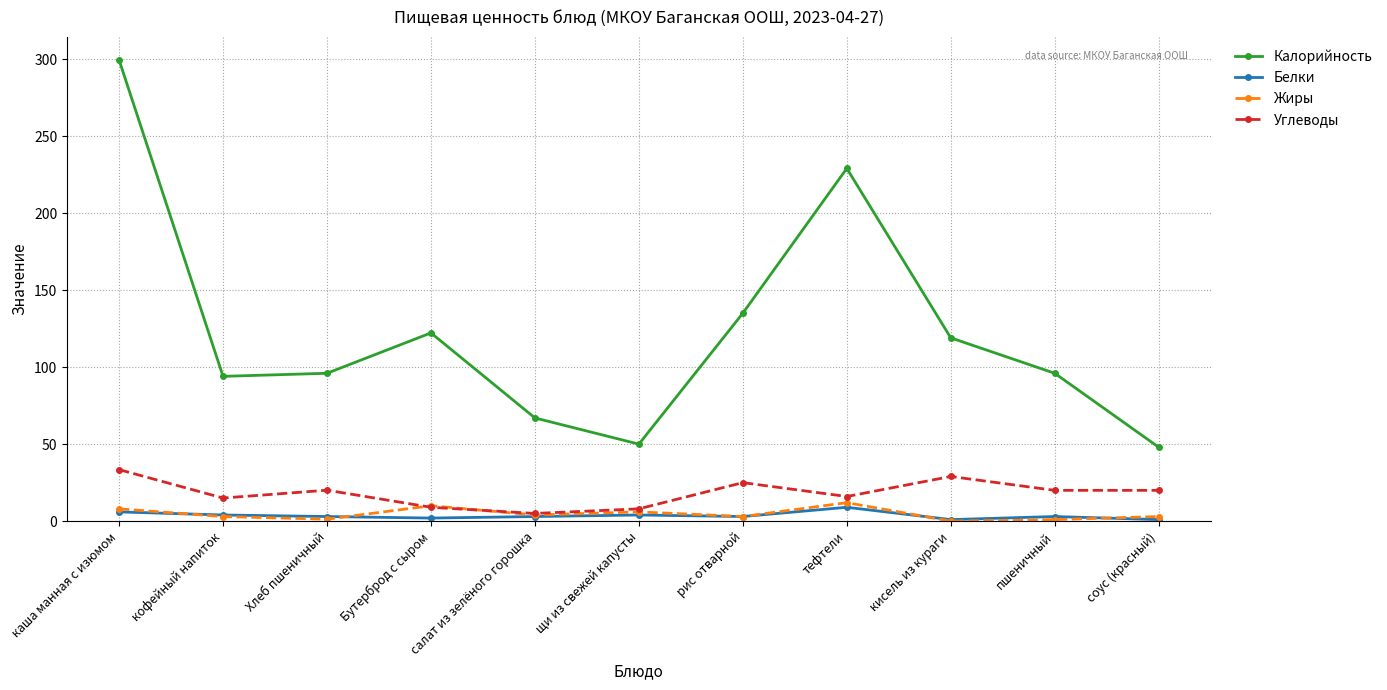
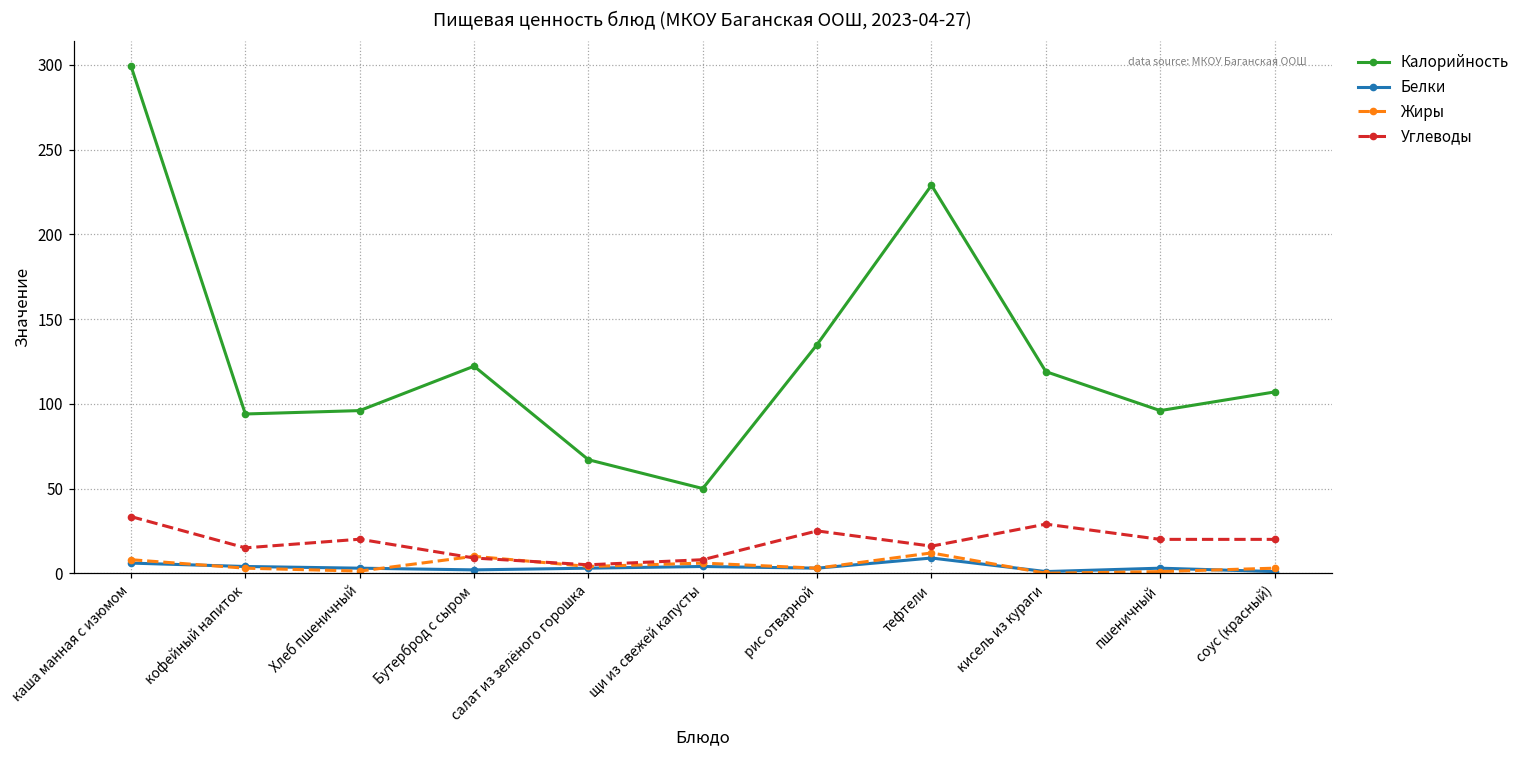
  {
    "Калорийность": {
      "каша манная с изюмом": 299,
      "кофейный напиток": 94,
      "Хлеб пшеничный": 96,
      "Бутерброд с сыром": 122,
      "салат из зелёного горошка": 67,
      "щи из свежей капусты": 50,
      "рис отварной": 135,
      "тефтели": 229,
      "кисель из кураги": 119,
      "пшеничный": 96,
-     "соус (красный)": 48
+     "соус (красный)": 107
    },
    "Белки": {
      "каша манная с изюмом": 6,
      "Хлеб пшеничный": 3,
      "Бутерброд с сыром": 2,
      "щи из свежей капусты": 4,
      "тефтели": 9,
      "пшеничный": 3,
      "соус (красный)": 1
    },
    "Жиры": {
      "каша манная с изюмом": 8,
      "Хлеб пшеничный": 1,
      "щи из свежей капусты": 6,
      "тефтели": 12,
      "пшеничный": 1,
      "соус (красный)": 3
    },
    "Углеводы": {
      "каша манная с изюмом": 33,
      "кофейный напиток": 15,
      "Хлеб пшеничный": 20,
      "щи из свежей капусты": 8,
      "рис отварной": 25,
      "тефтели": 16,
      "кисель из кураги": 29,
      "пшеничный": 20,
      "соус (красный)": 20
    }
  }
